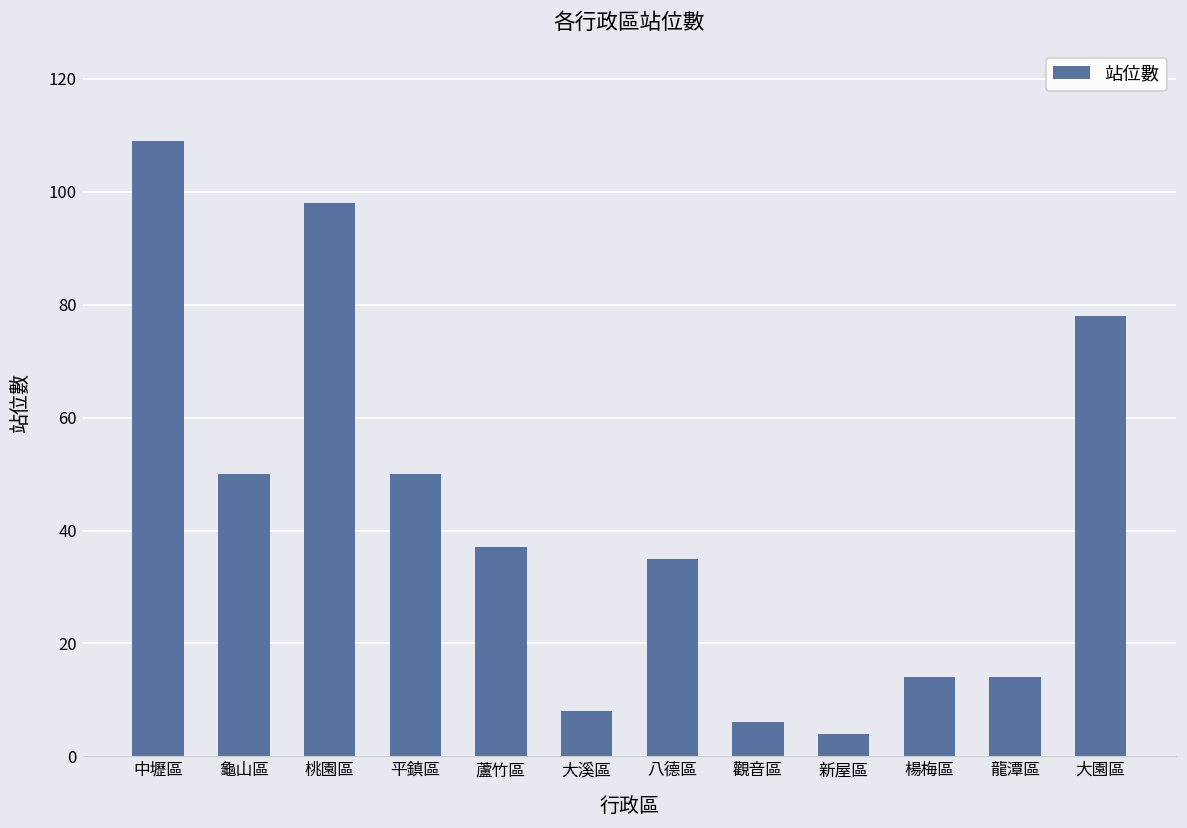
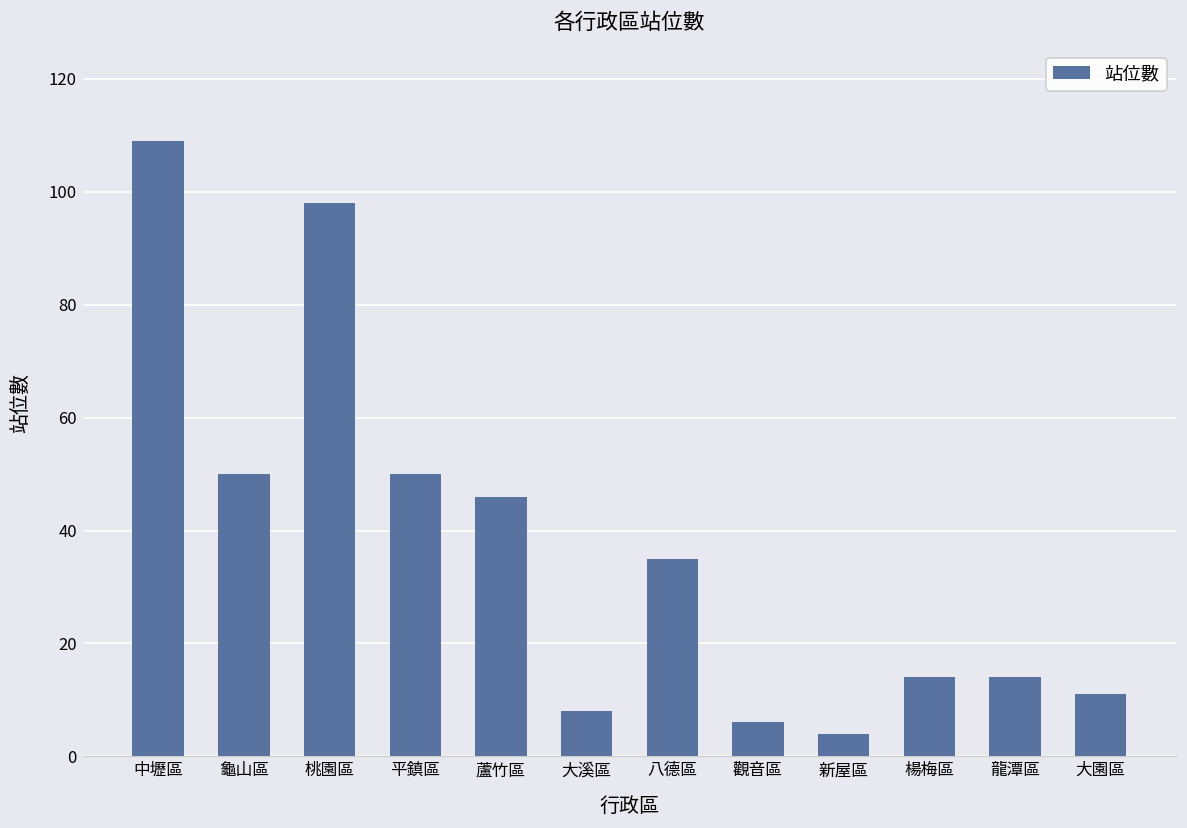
  {
    "中壢區": 109,
    "龜山區": 50,
    "桃園區": 98,
    "平鎮區": 50,
-   "蘆竹區": 37,
+   "蘆竹區": 46,
    "大溪區": 8,
    "八德區": 35,
    "觀音區": 6,
    "新屋區": 4,
    "楊梅區": 14,
    "龍潭區": 14,
-   "大園區": 78
+   "大園區": 11
  }
